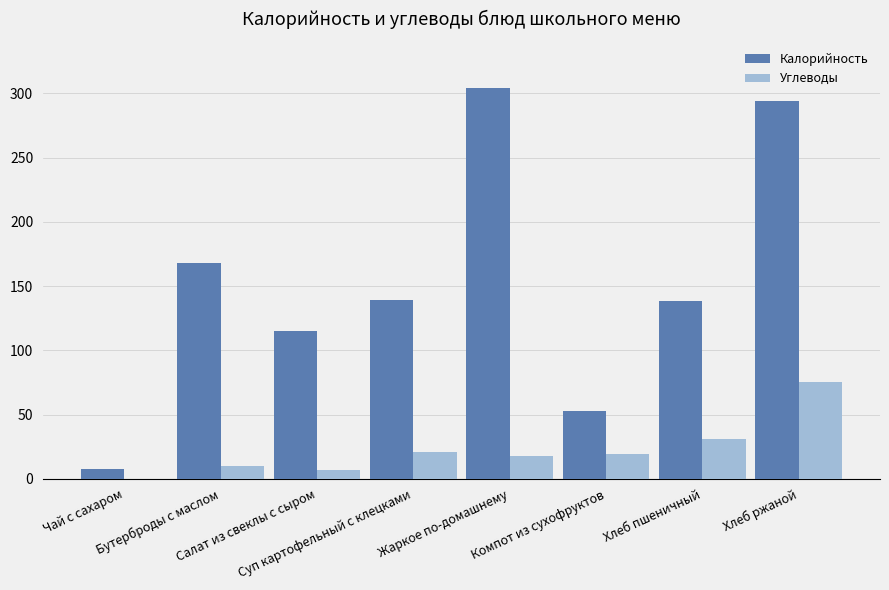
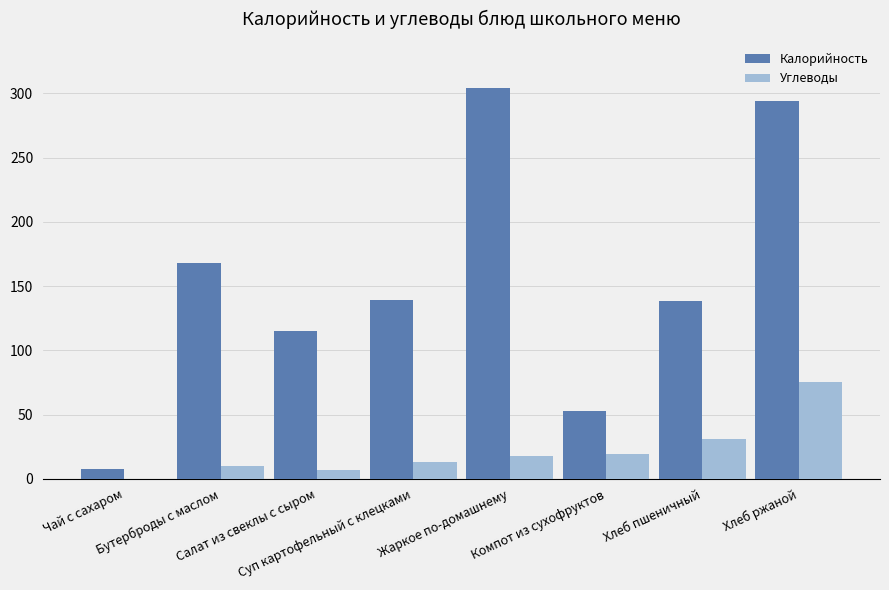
  {
    "Калорийность": {
      "Чай с сахаром": 8,
      "Бутерброды с маслом": 168,
      "Салат из свеклы с сыром": 115,
      "Суп картофельный с клецками": 139,
      "Жаркое по-домашнему": 304,
      "Компот из сухофруктов": 53,
      "Хлеб пшеничный": 138,
      "Хлеб ржаной": 294
    },
    "Углеводы": {
      "Чай с сахаром": 0,
      "Бутерброды с маслом": 10,
      "Салат из свеклы с сыром": 7,
-     "Суп картофельный с клецками": 21,
+     "Суп картофельный с клецками": 13,
      "Жаркое по-домашнему": 18,
      "Компот из сухофруктов": 19,
      "Хлеб пшеничный": 31,
      "Хлеб ржаной": 75
    }
  }
